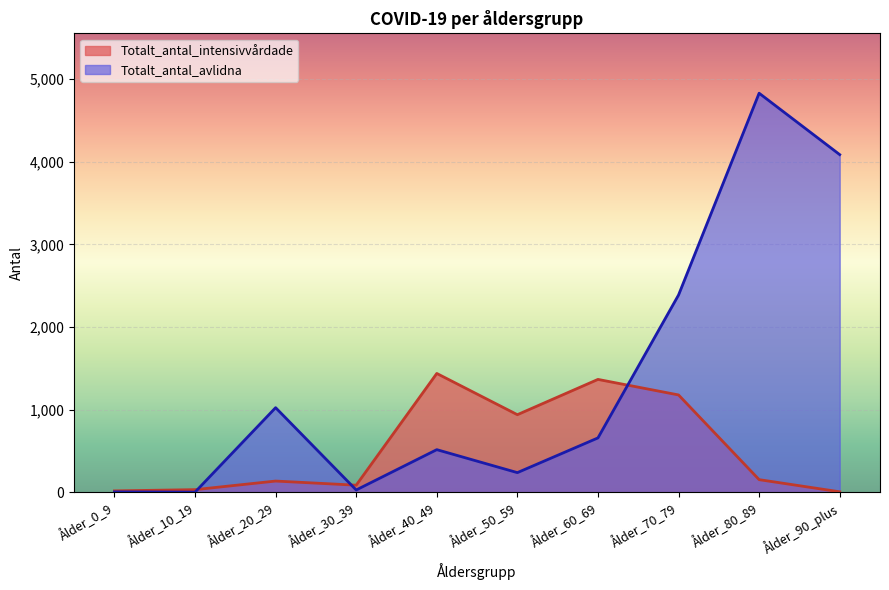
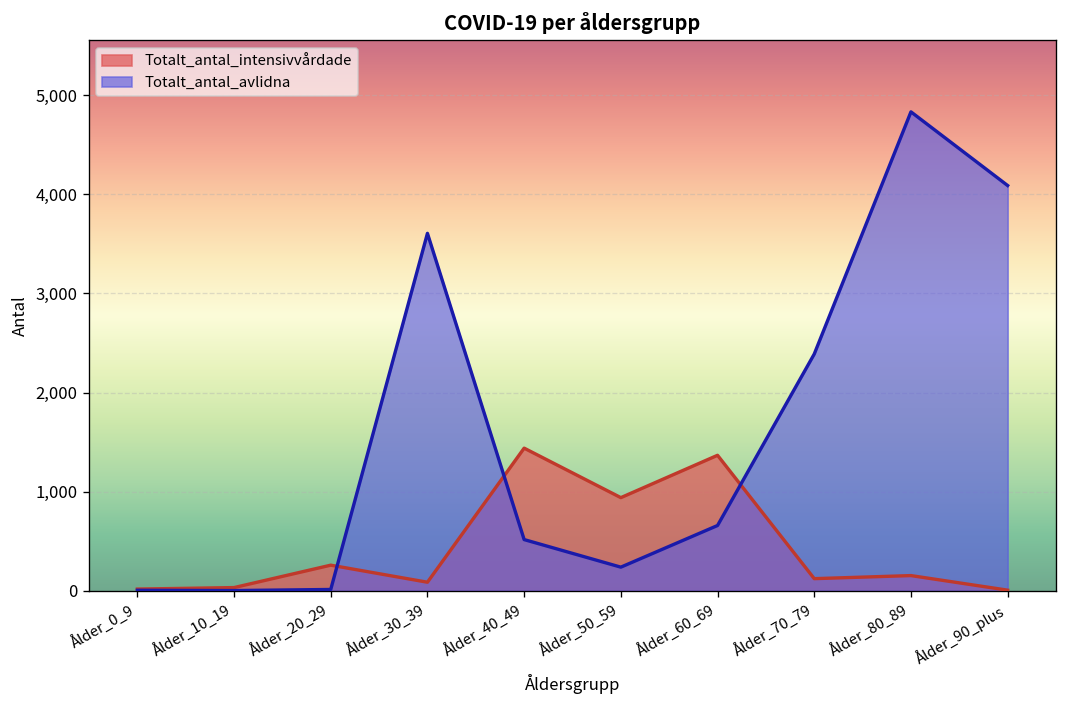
  {
    "Totalt_antal_intensivvårdade": {
-     "Ålder_20_29": "100",
+     "Ålder_20_29": "300",
      "Ålder_30_39": "100",
      "Ålder_40_49": "1,400",
      "Ålder_50_59": "900",
      "Ålder_60_69": "1,400",
-     "Ålder_70_79": "1,200",
+     "Ålder_70_79": "100",
      "Ålder_80_89": "200",
      "Ålder_90_plus": "0"
    },
    "Totalt_antal_avlidna": {
-     "Ålder_20_29": "1,000",
-     "Ålder_30_39": "0",
+     "Ålder_20_29": "0",
+     "Ålder_30_39": "3,600",
      "Ålder_40_49": "500",
      "Ålder_50_59": "200",
      "Ålder_60_69": "700",
      "Ålder_70_79": "2,400",
      "Ålder_80_89": "4,800",
      "Ålder_90_plus": "4,100"
    }
  }
